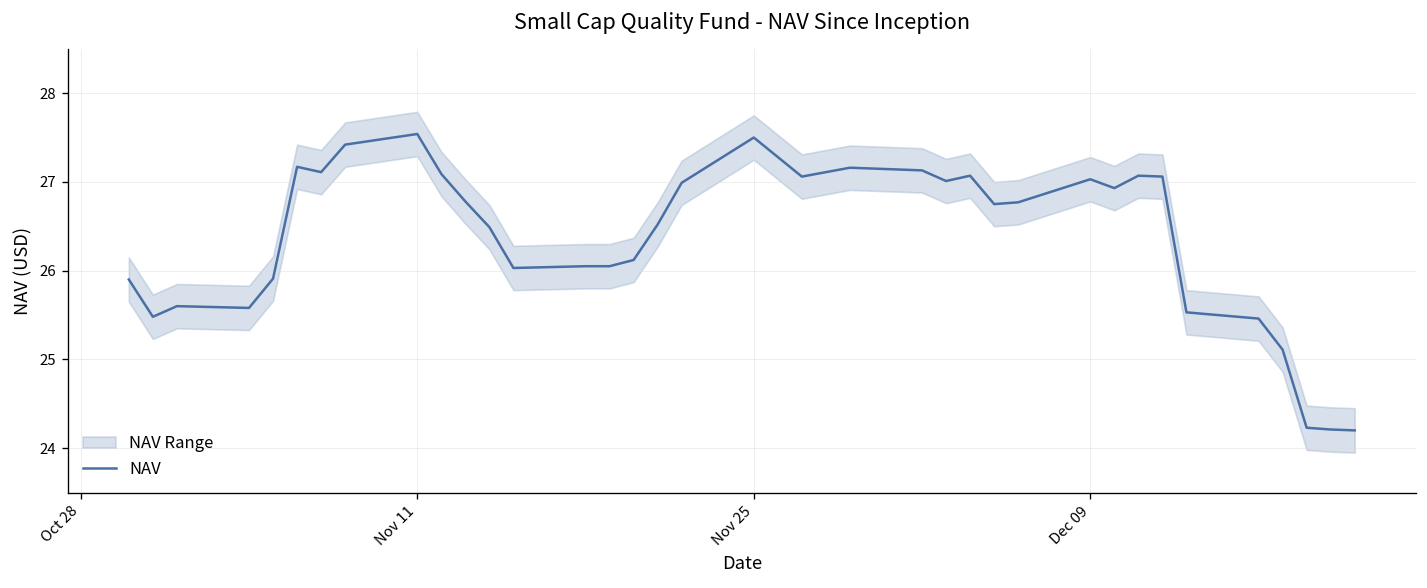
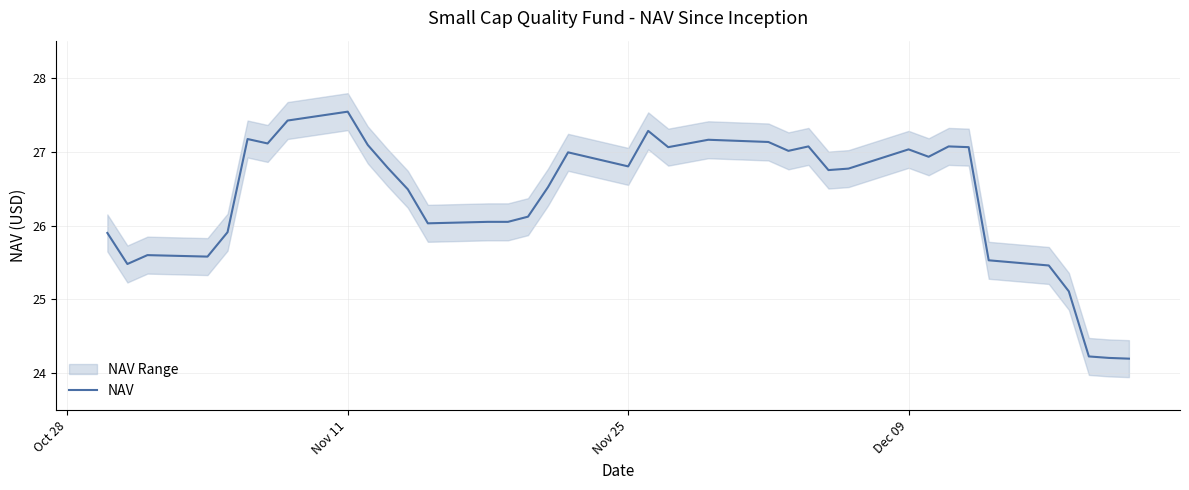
  {
    "NAV": {
      "Nov 11": 27.5,
-     "Nov 25": 27.5,
+     "Nov 25": 26.8,
      "Dec 09": 27.0
    }
  }
